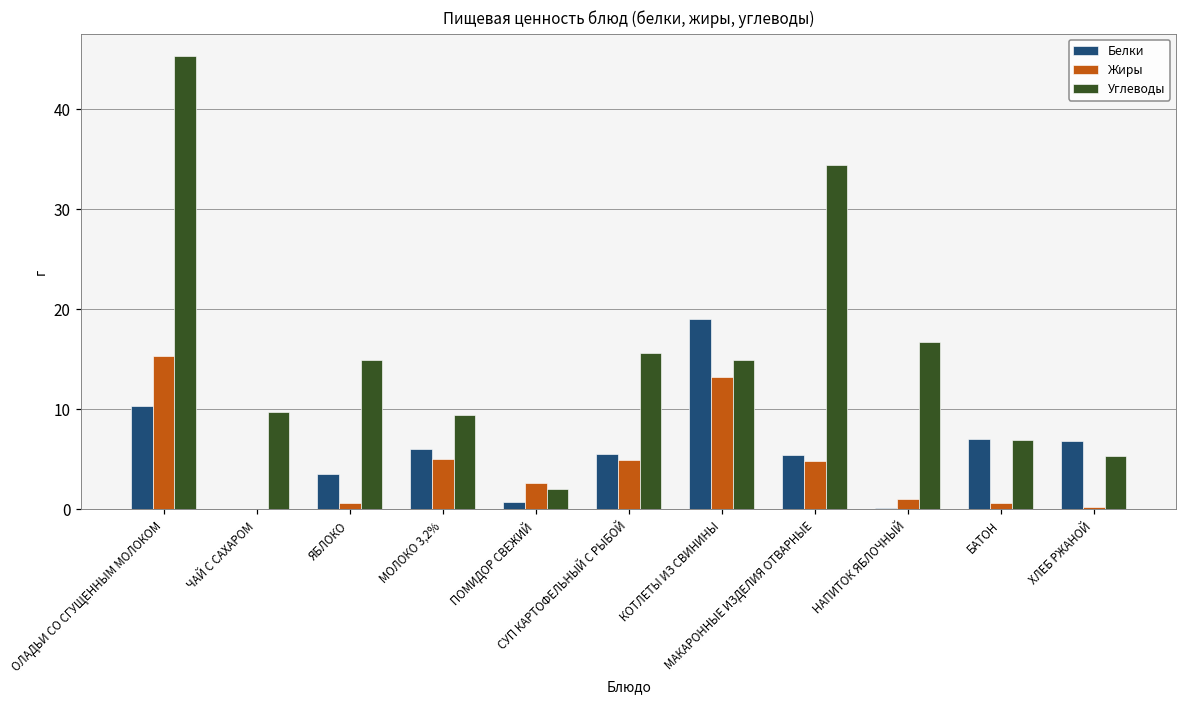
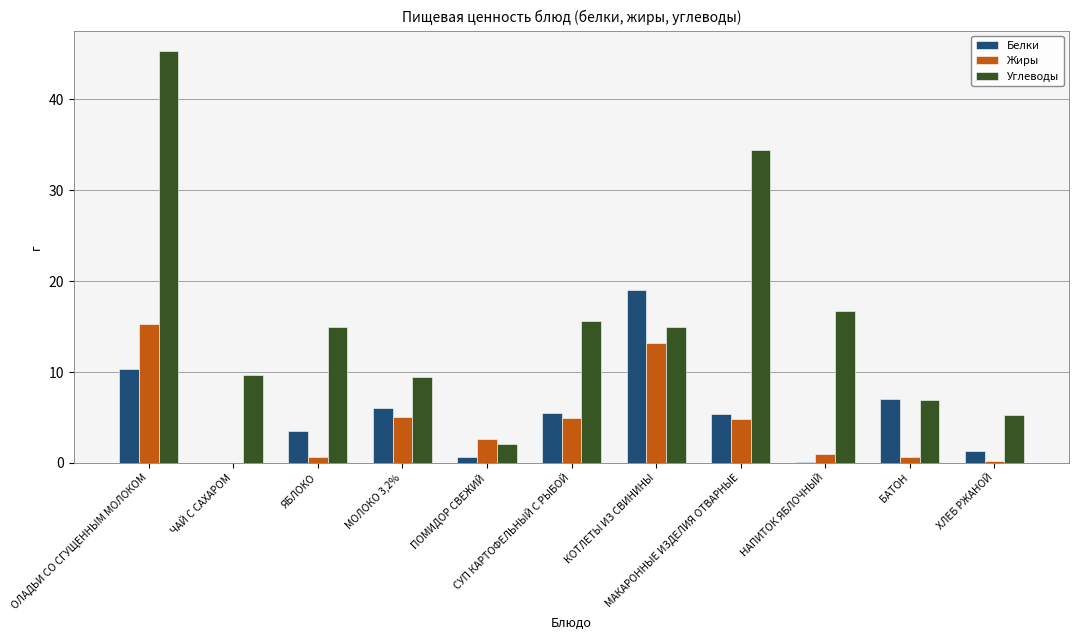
  {
    "Белки": {
      "ОЛАДЬИ СО СГУЩЕННЫМ МОЛОКОМ": 10,
      "ЧАЙ С САХАРОМ": 0,
      "ЯБЛОКО": 4,
      "МОЛОКО 3,2%": 6,
      "ПОМИДОР СВЕЖИЙ": 1,
      "СУП КАРТОФЕЛЬНЫЙ С РЫБОЙ": 6,
      "КОТЛЕТЫ ИЗ СВИНИНЫ": 19,
      "МАКАРОННЫЕ ИЗДЕЛИЯ ОТВАРНЫЕ": 5,
      "БАТОН": 7,
-     "ХЛЕБ РЖАНОЙ": 7
+     "ХЛЕБ РЖАНОЙ": 1
    },
    "Жиры": {
      "ОЛАДЬИ СО СГУЩЕННЫМ МОЛОКОМ": 15,
      "ЧАЙ С САХАРОМ": 0,
      "ЯБЛОКО": 1,
      "МОЛОКО 3,2%": 5,
      "ПОМИДОР СВЕЖИЙ": 3,
      "СУП КАРТОФЕЛЬНЫЙ С РЫБОЙ": 5,
      "КОТЛЕТЫ ИЗ СВИНИНЫ": 13,
      "МАКАРОННЫЕ ИЗДЕЛИЯ ОТВАРНЫЕ": 5,
      "НАПИТОК ЯБЛОЧНЫЙ": 1,
      "БАТОН": 1
    },
    "Углеводы": {
      "ОЛАДЬИ СО СГУЩЕННЫМ МОЛОКОМ": 45,
      "ЧАЙ С САХАРОМ": 10,
      "ЯБЛОКО": 15,
      "МОЛОКО 3,2%": 9,
      "ПОМИДОР СВЕЖИЙ": 2,
      "СУП КАРТОФЕЛЬНЫЙ С РЫБОЙ": 16,
      "КОТЛЕТЫ ИЗ СВИНИНЫ": 15,
      "МАКАРОННЫЕ ИЗДЕЛИЯ ОТВАРНЫЕ": 34,
      "НАПИТОК ЯБЛОЧНЫЙ": 17,
      "БАТОН": 7,
      "ХЛЕБ РЖАНОЙ": 5
    }
  }
